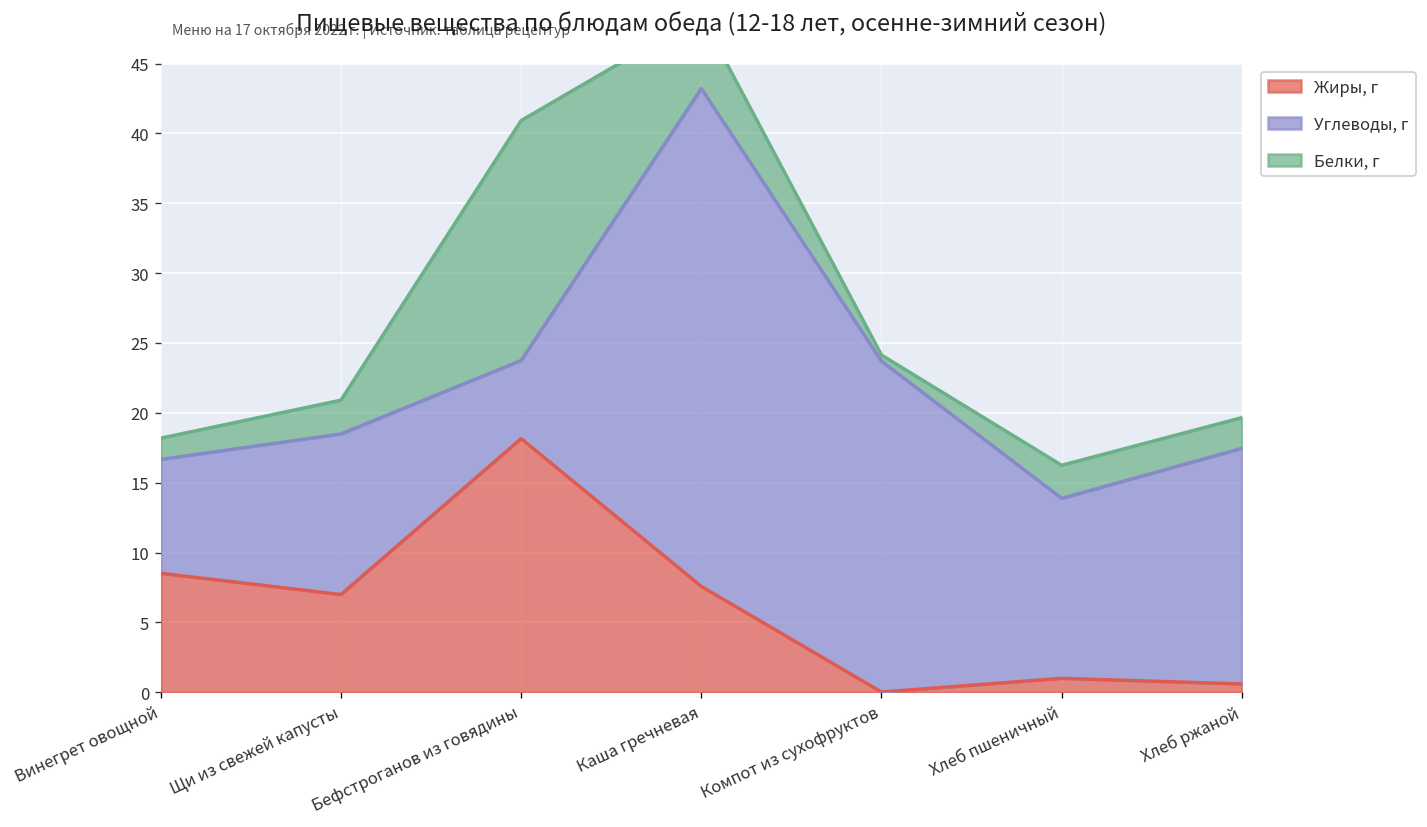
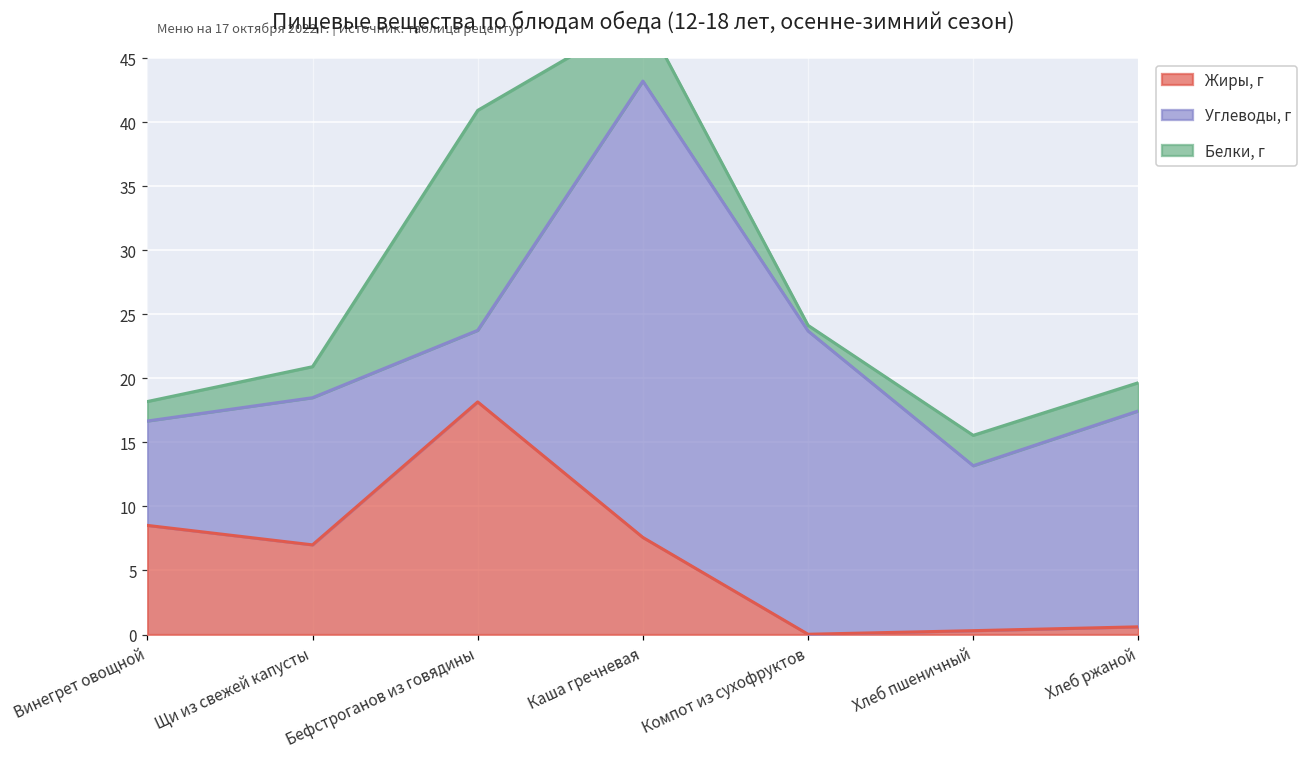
  {
    "Жиры, г": {
      "Винегрет овощной": 8.5,
      "Щи из свежей капусты": 7.0,
      "Бефстроганов из говядины": 18.2,
      "Каша гречневая": 7.6,
      "Компот из сухофруктов": 0.0,
-     "Хлеб пшеничный": 1.0,
+     "Хлеб пшеничный": 0.3,
      "Хлеб ржаной": 0.6
    },
    "Углеводы, г": {
      "Винегрет овощной": 8.2,
      "Щи из свежей капусты": 11.5,
      "Бефстроганов из говядины": 5.6,
      "Каша гречневая": 35.6,
      "Компот из сухофруктов": 23.7,
      "Хлеб пшеничный": 12.9,
      "Хлеб ржаной": 16.9
    },
    "Белки, г": {
      "Винегрет овощной": 1.5,
      "Щи из свежей капусты": 2.4,
      "Бефстроганов из говядины": 17.2,
      "Компот из сухофруктов": 0.4,
      "Хлеб пшеничный": 2.4,
      "Хлеб ржаной": 2.2
    }
  }
